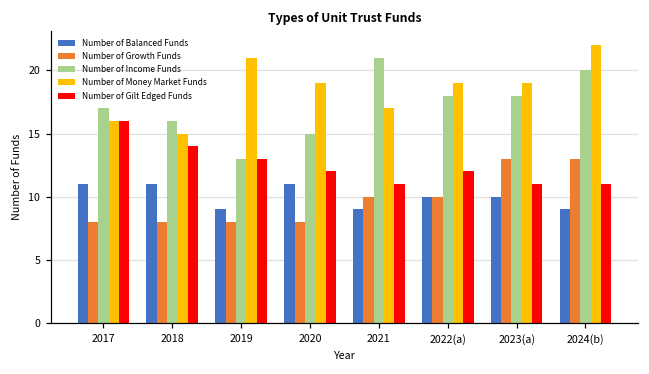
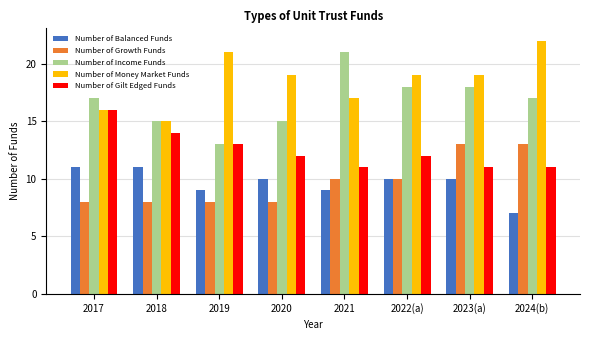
  {
    "Number of Balanced Funds": {
      "2017": 11,
      "2018": 11,
      "2019": 9,
-     "2020": 11,
+     "2020": 10,
      "2021": 9,
      "2022(a)": 10,
      "2023(a)": 10,
-     "2024(b)": 9
+     "2024(b)": 7
    },
    "Number of Growth Funds": {
      "2017": 8,
      "2018": 8,
      "2019": 8,
      "2020": 8,
      "2021": 10,
      "2022(a)": 10,
      "2023(a)": 13,
      "2024(b)": 13
    },
    "Number of Income Funds": {
      "2017": 17,
-     "2018": 16,
+     "2018": 15,
      "2019": 13,
      "2020": 15,
      "2021": 21,
      "2022(a)": 18,
      "2023(a)": 18,
-     "2024(b)": 20
+     "2024(b)": 17
    },
    "Number of Money Market Funds": {
      "2017": 16,
      "2018": 15,
      "2019": 21,
      "2020": 19,
      "2021": 17,
      "2022(a)": 19,
      "2023(a)": 19,
      "2024(b)": 22
    },
    "Number of Gilt Edged Funds": {
      "2017": 16,
      "2018": 14,
      "2019": 13,
      "2020": 12,
      "2021": 11,
      "2022(a)": 12,
      "2023(a)": 11,
      "2024(b)": 11
    }
  }
